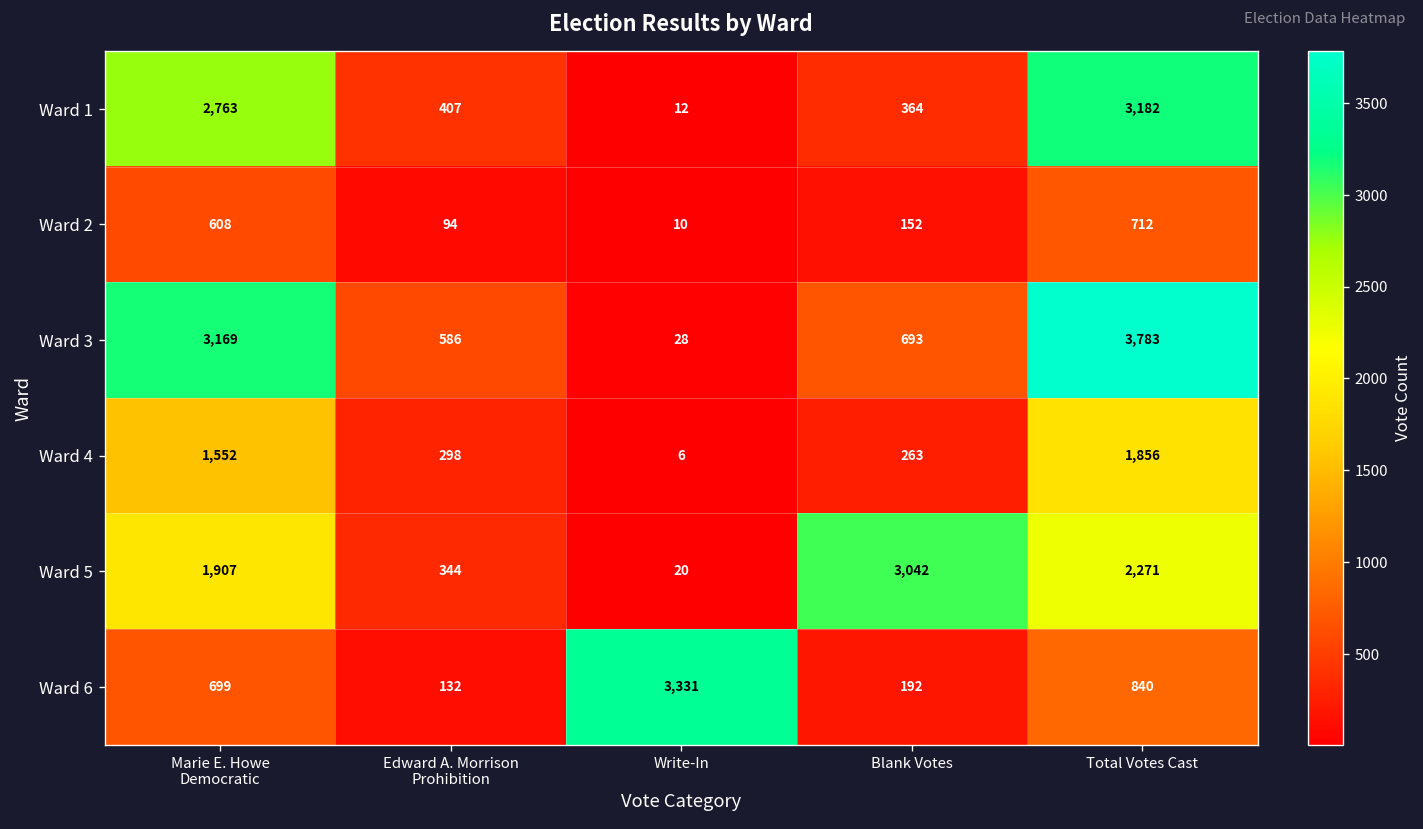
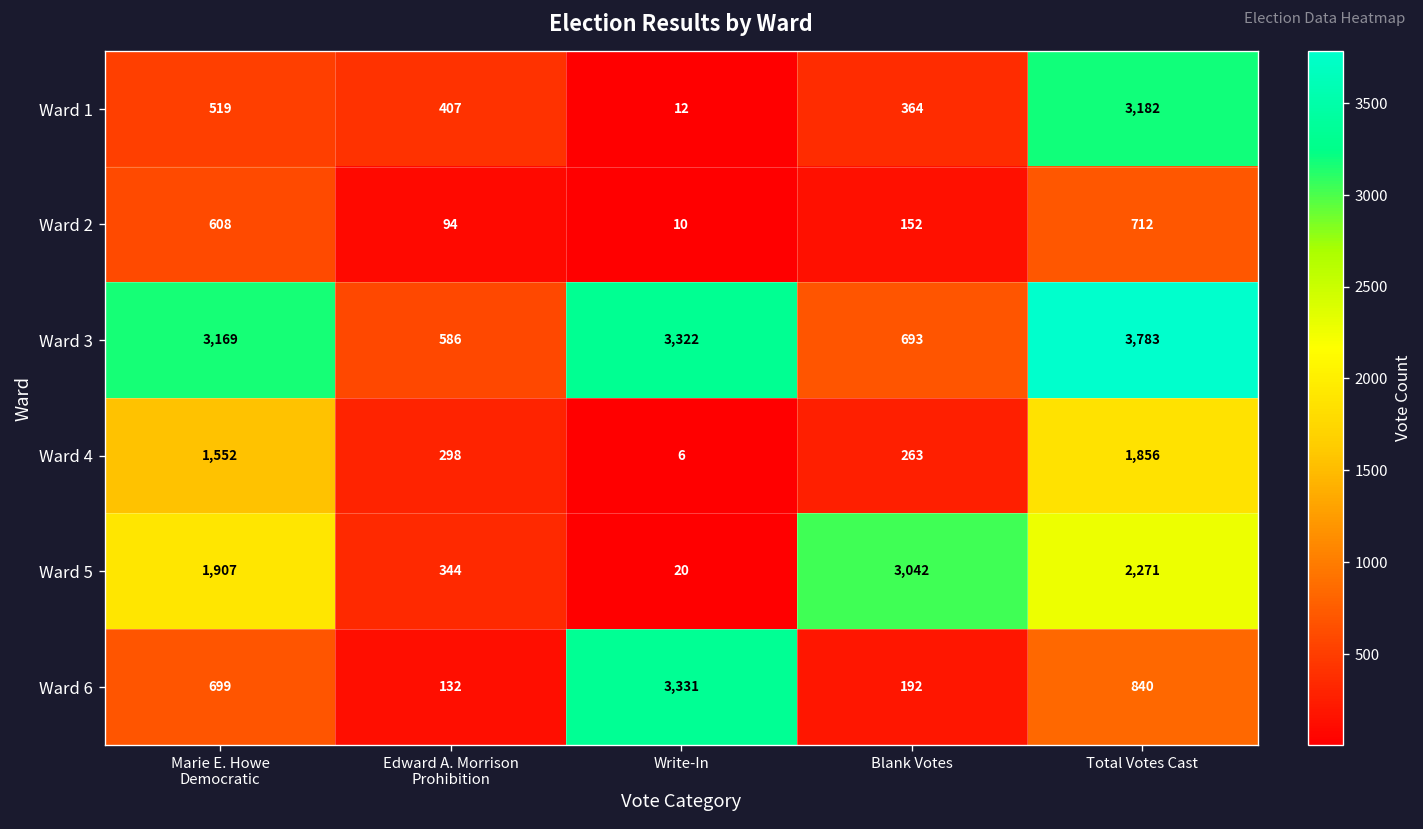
  {
    "Ward 1": {
-     "Marie E. Howe Democratic": "2,763",
+     "Marie E. Howe Democratic": "519",
      "Edward A. Morrison Prohibition": "407",
      "Write-In": "12",
      "Blank Votes": "364",
      "Total Votes Cast": "3,182"
    },
    "Ward 2": {
      "Marie E. Howe Democratic": "608",
      "Edward A. Morrison Prohibition": "94",
      "Write-In": "10",
      "Blank Votes": "152",
      "Total Votes Cast": "712"
    },
    "Ward 3": {
      "Marie E. Howe Democratic": "3,169",
      "Edward A. Morrison Prohibition": "586",
-     "Write-In": "28",
+     "Write-In": "3,322",
      "Blank Votes": "693",
      "Total Votes Cast": "3,783"
    },
    "Ward 4": {
      "Marie E. Howe Democratic": "1,552",
      "Edward A. Morrison Prohibition": "298",
      "Write-In": "6",
      "Blank Votes": "263",
      "Total Votes Cast": "1,856"
    },
    "Ward 5": {
      "Marie E. Howe Democratic": "1,907",
      "Edward A. Morrison Prohibition": "344",
      "Write-In": "20",
      "Blank Votes": "3,042",
      "Total Votes Cast": "2,271"
    },
    "Ward 6": {
      "Marie E. Howe Democratic": "699",
      "Edward A. Morrison Prohibition": "132",
      "Write-In": "3,331",
      "Blank Votes": "192",
      "Total Votes Cast": "840"
    }
  }
